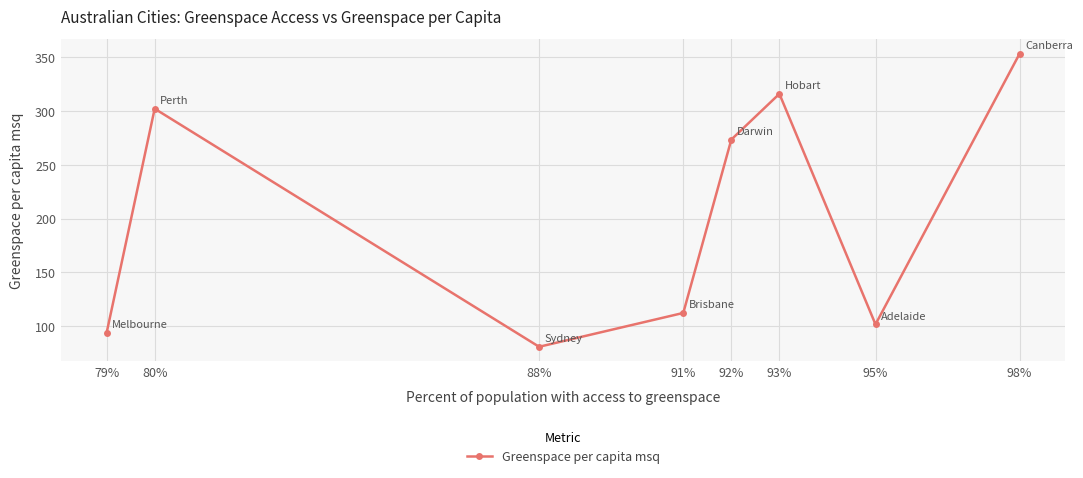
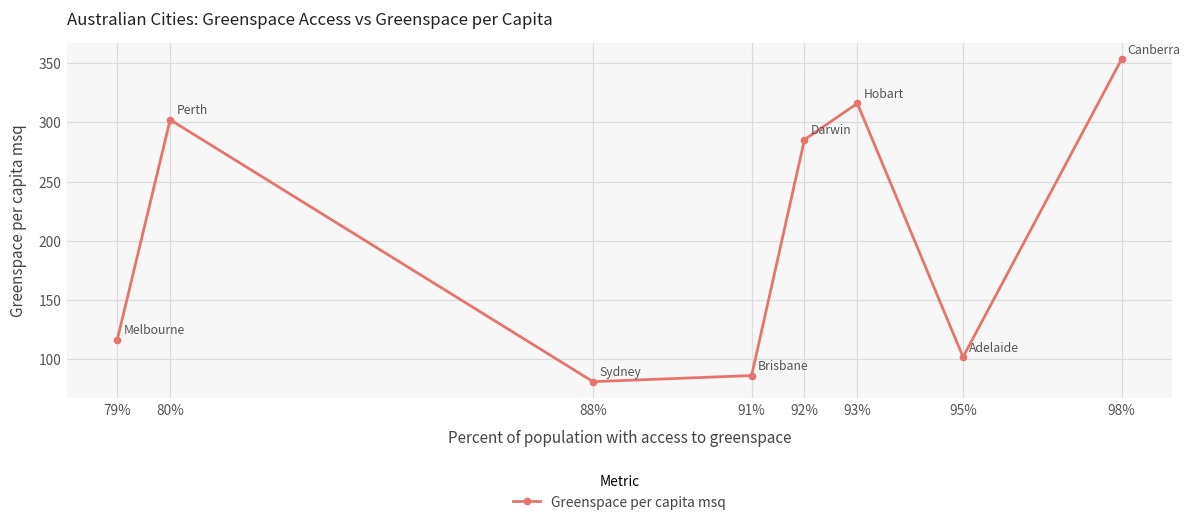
  {
-   "79%": 94,
+   "79%": 116,
    "80%": 302,
    "88%": 81,
-   "91%": 112,
-   "92%": 273,
+   "91%": 86,
+   "92%": 285,
    "93%": 316,
    "95%": 102,
    "98%": 353
  }
